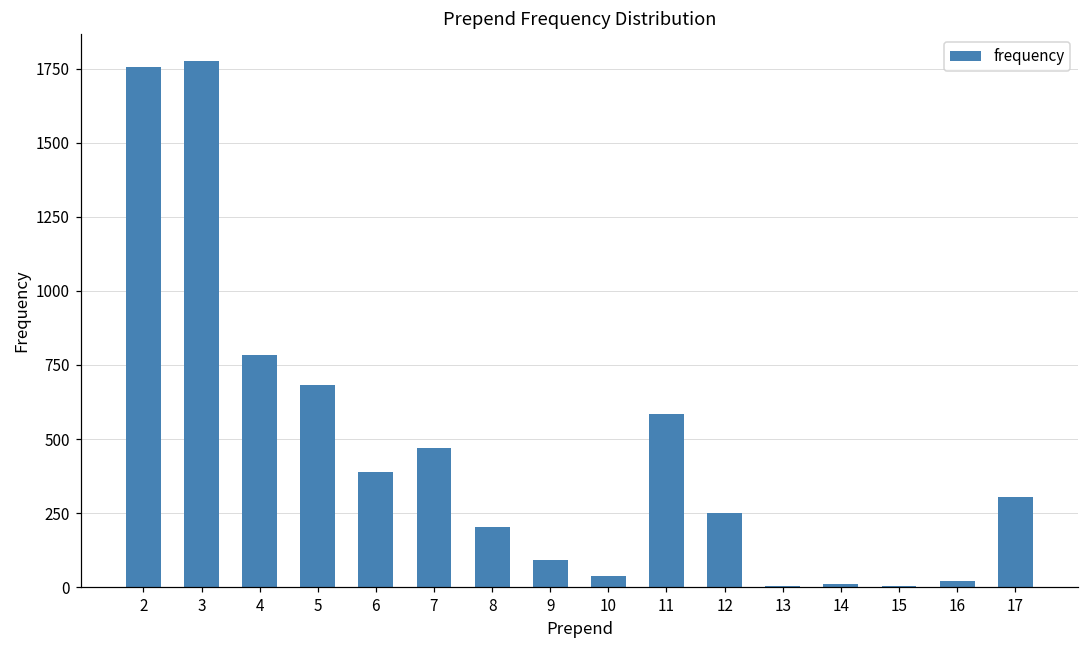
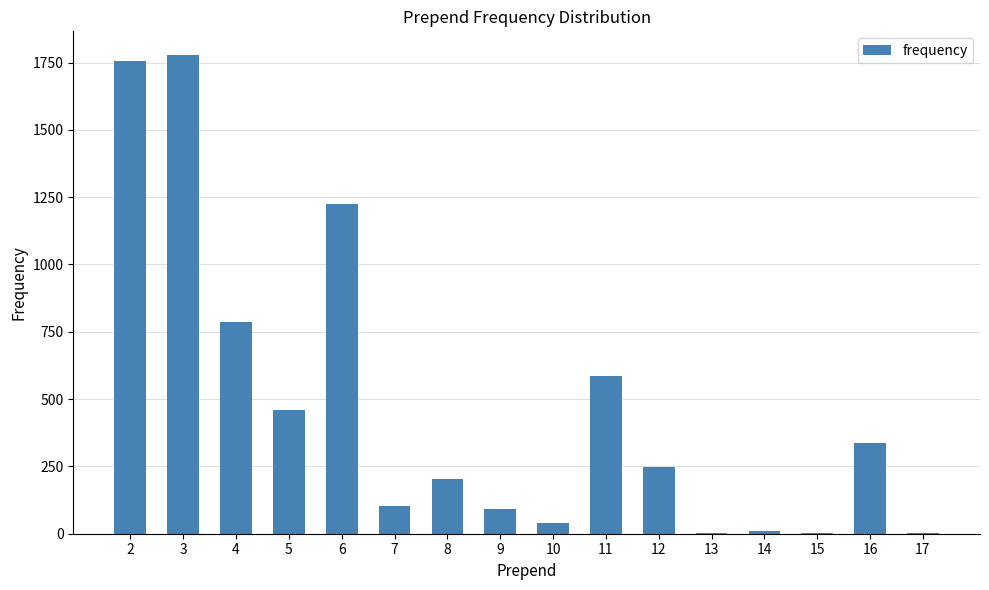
  {
    "2": 1760,
    "3": 1780,
    "4": 790,
-   "5": 680,
-   "6": 390,
-   "7": 470,
+   "5": 460,
+   "6": 1220,
+   "7": 100,
    "8": 200,
    "9": 90,
    "10": 40,
    "11": 580,
    "12": 250,
    "14": 10,
-   "16": 20,
-   "17": 310
+   "16": 340,
+   "17": 0
  }
